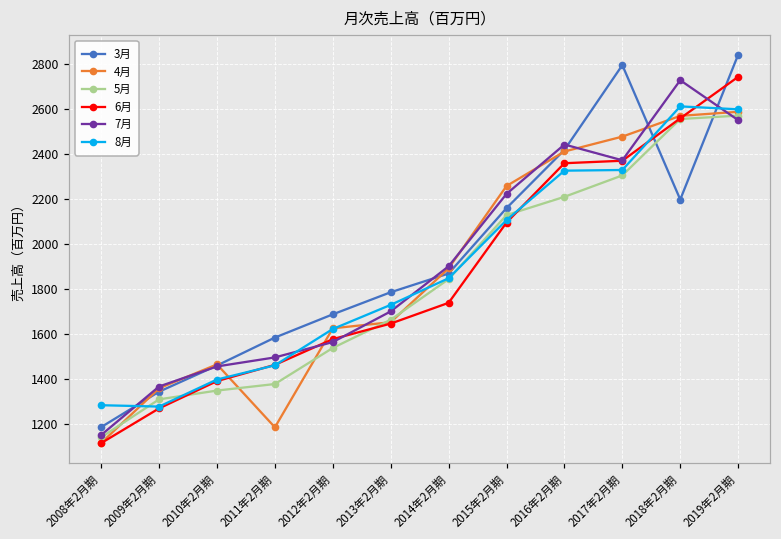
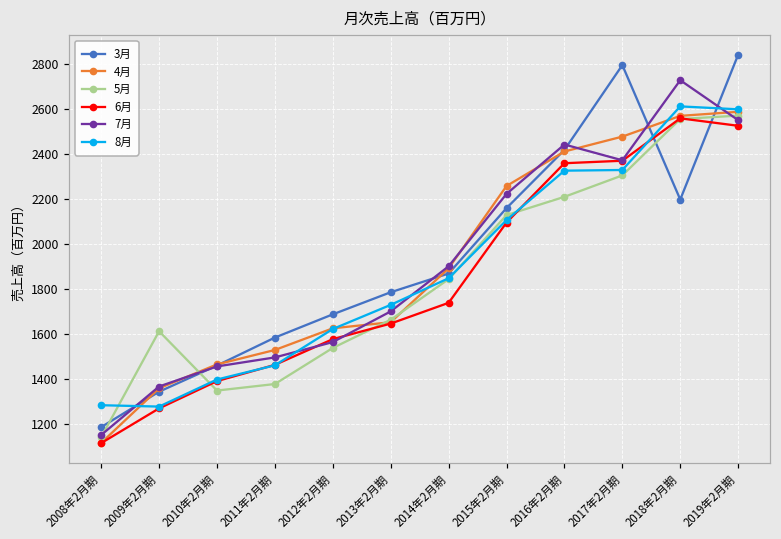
  {
    "3月": {
      "2008年2月期": 1190,
      "2009年2月期": 1350,
      "2011年2月期": 1590,
      "2012年2月期": 1690,
      "2013年2月期": 1790,
      "2014年2月期": 1870,
      "2015年2月期": 2160,
      "2017年2月期": 2790,
      "2018年2月期": 2200,
      "2019年2月期": 2840
    },
    "4月": {
-     "2011年2月期": 1190,
+     "2011年2月期": 1530,
      "2015年2月期": 2260,
      "2017年2月期": 2480
    },
    "5月": {
-     "2009年2月期": 1310,
+     "2009年2月期": 1610,
      "2010年2月期": 1350,
      "2011年2月期": 1380,
      "2012年2月期": 1540,
      "2015年2月期": 2130,
      "2016年2月期": 2210,
      "2017年2月期": 2300,
      "2019年2月期": 2570
    },
    "6月": {
      "2012年2月期": 1580,
      "2014年2月期": 1740,
      "2016年2月期": 2360,
-     "2019年2月期": 2740
+     "2019年2月期": 2520
    },
    "7月": {
      "2011年2月期": 1500,
      "2012年2月期": 1570,
      "2013年2月期": 1700,
      "2015年2月期": 2220,
      "2016年2月期": 2440,
      "2018年2月期": 2730,
      "2019年2月期": 2550
    },
    "8月": {
      "2008年2月期": 1290,
      "2013年2月期": 1730,
      "2016年2月期": 2330,
      "2017年2月期": 2330,
      "2018年2月期": 2610
    }
  }
